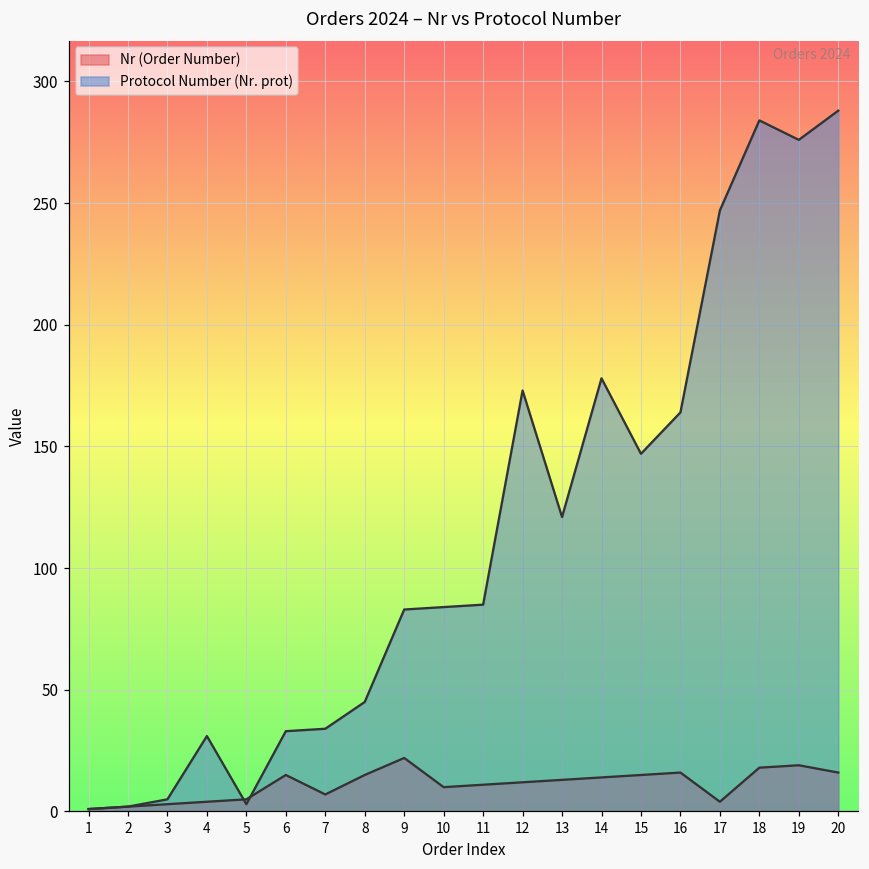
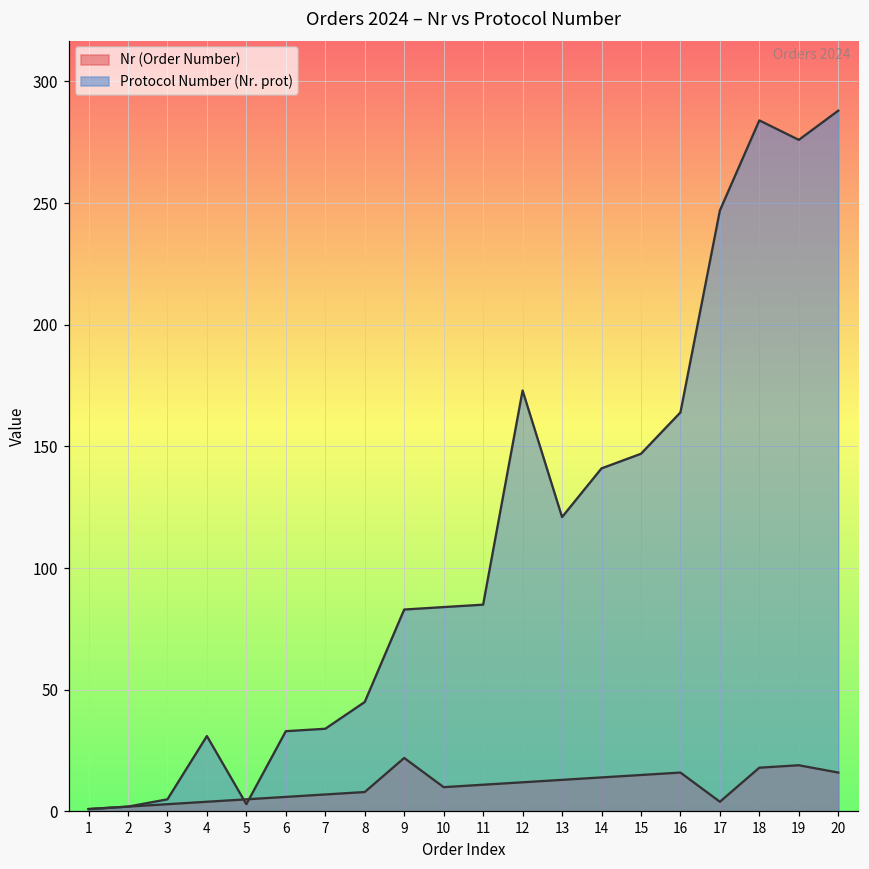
  {
    "Nr (Order Number)": {
      "3": 3,
      "4": 4,
      "5": 5,
-     "6": 15,
+     "6": 6,
      "7": 7,
-     "8": 15,
+     "8": 8,
      "9": 22,
      "10": 10,
      "11": 11,
      "12": 12,
      "13": 13,
      "14": 14,
      "15": 15,
      "16": 16,
      "17": 4,
      "18": 18,
      "19": 19,
      "20": 16
    },
    "Protocol Number (Nr. prot)": {
      "3": 5,
      "4": 31,
      "5": 3,
      "6": 33,
      "7": 34,
      "8": 45,
      "9": 83,
      "10": 84,
      "11": 85,
      "12": 173,
      "13": 121,
-     "14": 178,
+     "14": 141,
      "15": 147,
      "16": 164,
      "17": 247,
      "18": 284,
      "19": 276,
      "20": 288
    }
  }
